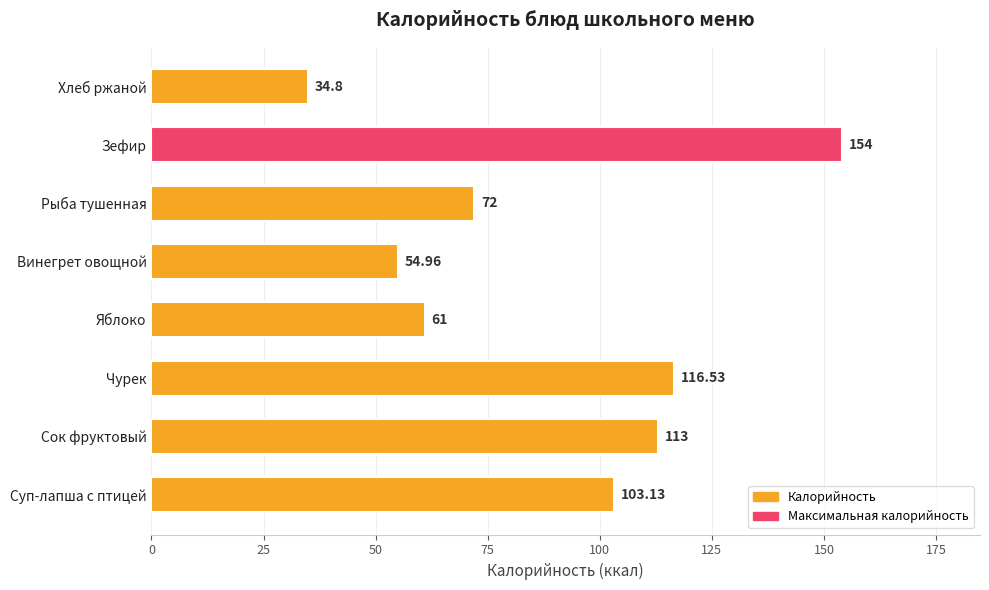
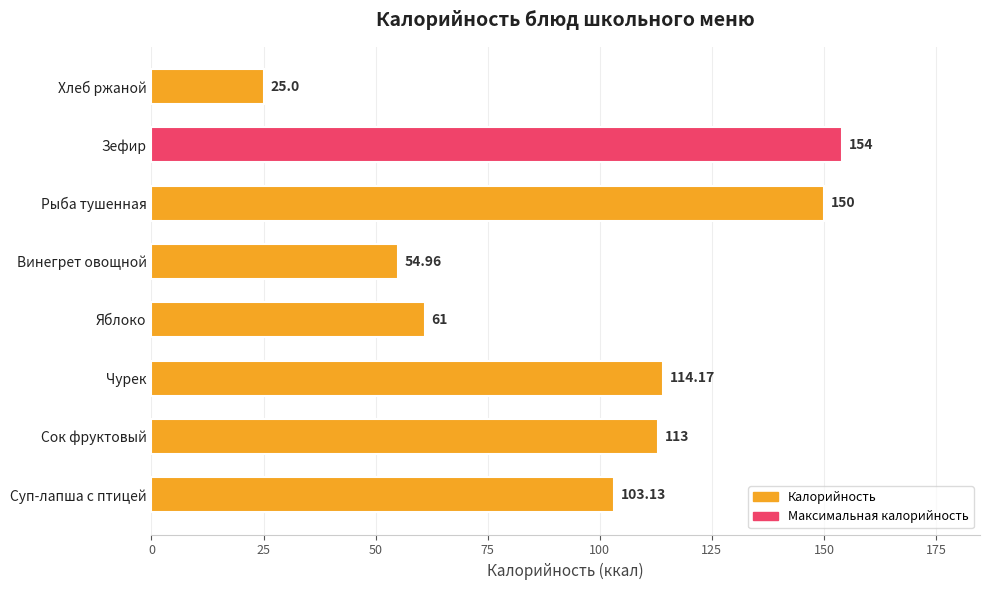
  {
-   "Хлеб ржаной": 34.8,
+   "Хлеб ржаной": 25.0,
    "Зефир": 154,
-   "Рыба тушенная": 72,
+   "Рыба тушенная": 150,
    "Винегрет овощной": 54.96,
    "Яблоко": 61,
-   "Чурек": 116.53,
+   "Чурек": 114.17,
    "Сок фруктовый": 113,
    "Суп-лапша с птицей": 103.13
  }
